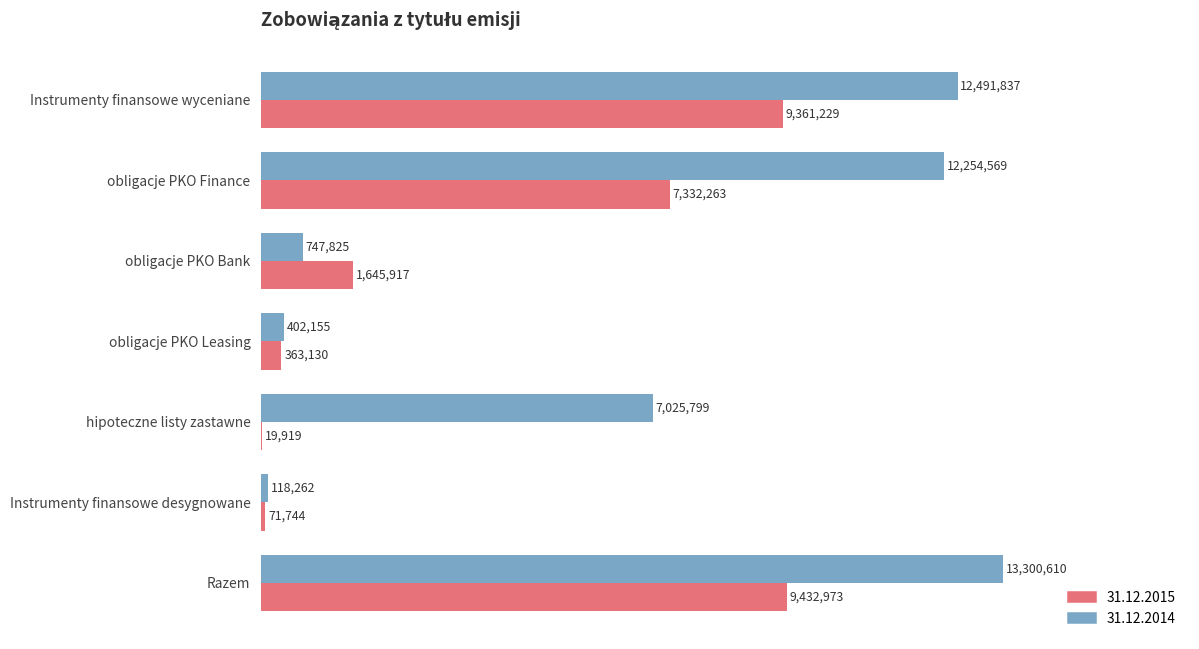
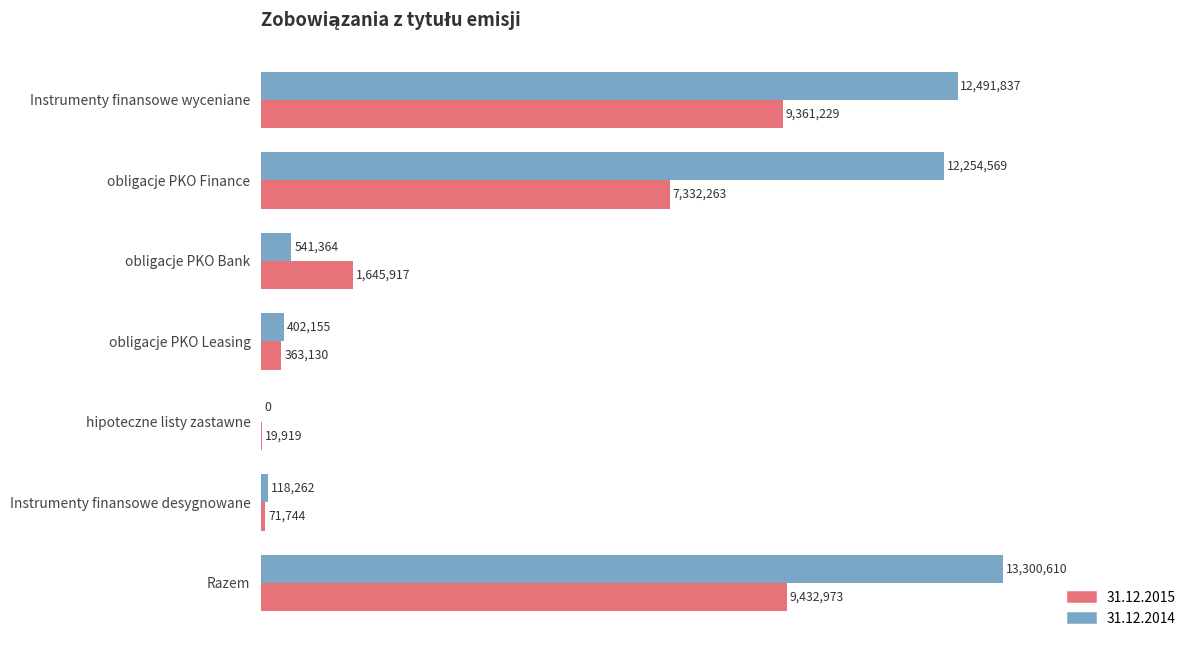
  {
    "31.12.2015": {
      "Instrumenty finansowe wyceniane": "9,361,229",
      "obligacje PKO Finance": "7,332,263",
      "obligacje PKO Bank": "1,645,917",
      "obligacje PKO Leasing": "363,130",
      "hipoteczne listy zastawne": "19,919",
      "Instrumenty finansowe desygnowane": "71,744",
      "Razem": "9,432,973"
    },
    "31.12.2014": {
      "Instrumenty finansowe wyceniane": "12,491,837",
      "obligacje PKO Finance": "12,254,569",
-     "obligacje PKO Bank": "747,825",
+     "obligacje PKO Bank": "541,364",
      "obligacje PKO Leasing": "402,155",
-     "hipoteczne listy zastawne": "7,025,799",
+     "hipoteczne listy zastawne": "0",
      "Instrumenty finansowe desygnowane": "118,262",
      "Razem": "13,300,610"
    }
  }
